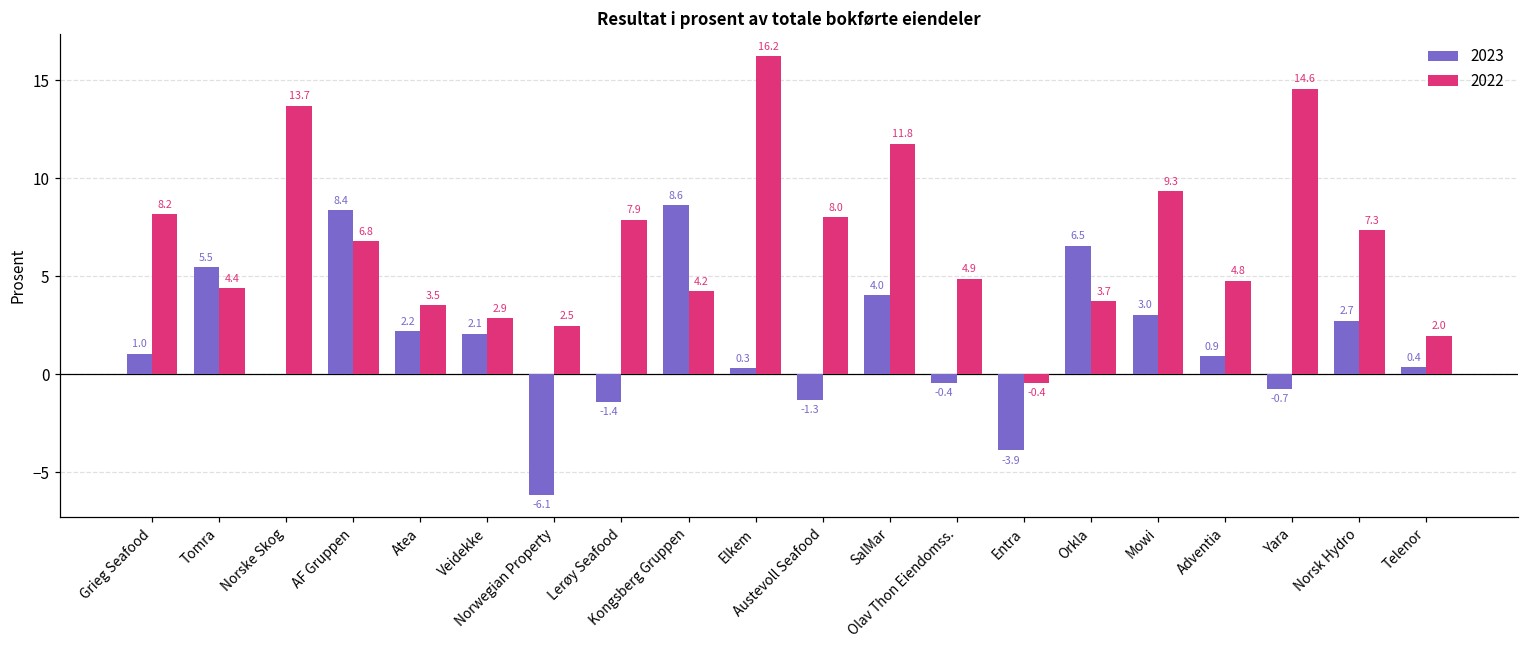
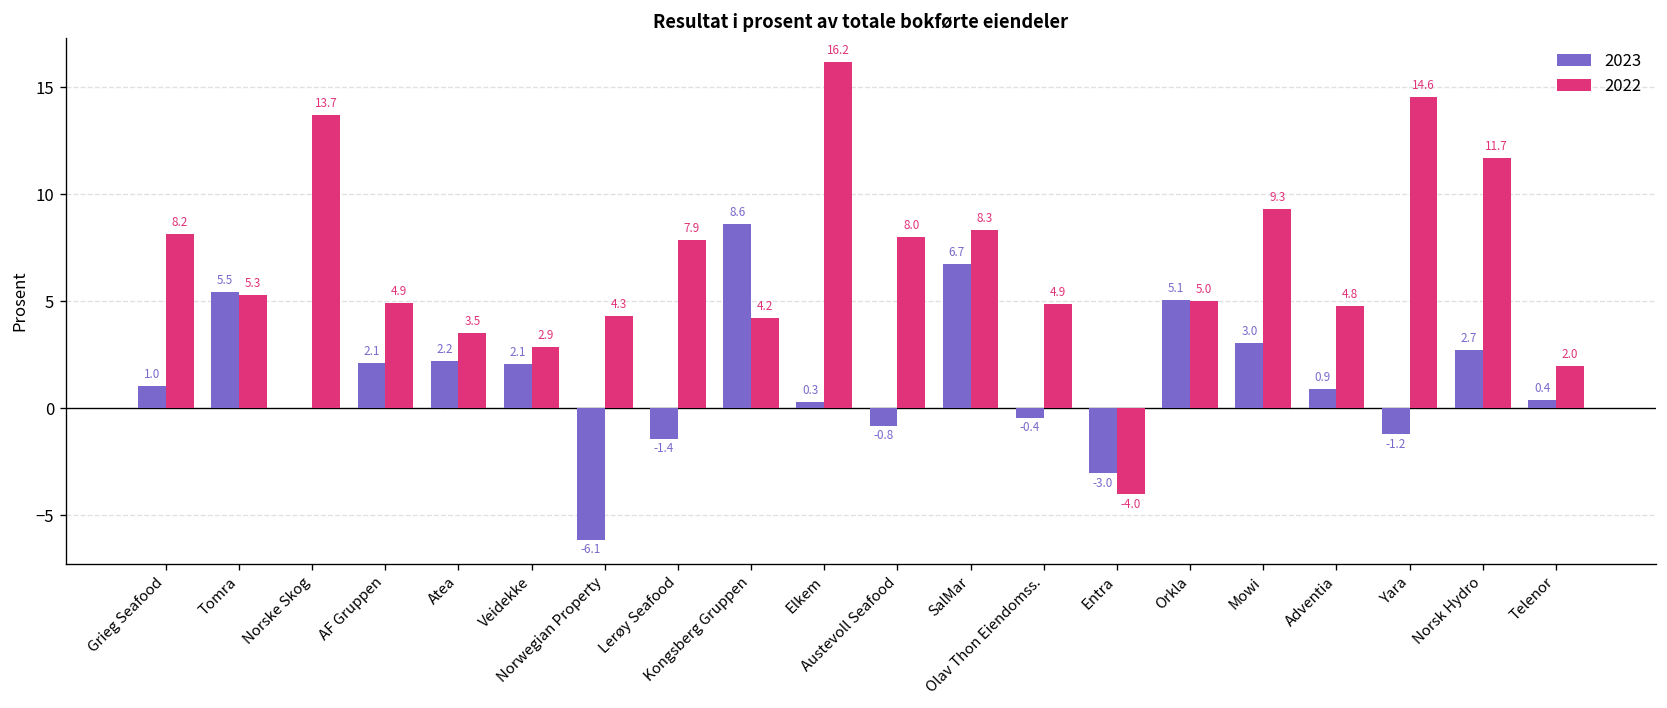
  {
    "2023": {
      "Grieg Seafood": 1.0,
      "Tomra": 5.5,
-     "AF Gruppen": 8.4,
+     "AF Gruppen": 2.1,
      "Atea": 2.2,
      "Veidekke": 2.1,
      "Norwegian Property": -6.1,
      "Lerøy Seafood": -1.4,
      "Kongsberg Gruppen": 8.6,
      "Elkem": 0.3,
-     "Austevoll Seafood": -1.3,
-     "SalMar": 4.0,
+     "Austevoll Seafood": -0.8,
+     "SalMar": 6.7,
      "Olav Thon Eiendomss.": -0.4,
-     "Entra": -3.9,
-     "Orkla": 6.5,
+     "Entra": -3.0,
+     "Orkla": 5.1,
      "Mowi": 3.0,
      "Adventia": 0.9,
-     "Yara": -0.7,
+     "Yara": -1.2,
      "Norsk Hydro": 2.7,
      "Telenor": 0.4
    },
    "2022": {
      "Grieg Seafood": 8.2,
-     "Tomra": 4.4,
+     "Tomra": 5.3,
      "Norske Skog": 13.7,
-     "AF Gruppen": 6.8,
+     "AF Gruppen": 4.9,
      "Atea": 3.5,
      "Veidekke": 2.9,
-     "Norwegian Property": 2.5,
+     "Norwegian Property": 4.3,
      "Lerøy Seafood": 7.9,
      "Kongsberg Gruppen": 4.2,
      "Elkem": 16.2,
      "Austevoll Seafood": 8.0,
-     "SalMar": 11.8,
+     "SalMar": 8.3,
      "Olav Thon Eiendomss.": 4.9,
-     "Entra": -0.4,
-     "Orkla": 3.7,
+     "Entra": -4.0,
+     "Orkla": 5.0,
      "Mowi": 9.3,
      "Adventia": 4.8,
      "Yara": 14.6,
-     "Norsk Hydro": 7.3,
+     "Norsk Hydro": 11.7,
      "Telenor": 2.0
    }
  }
